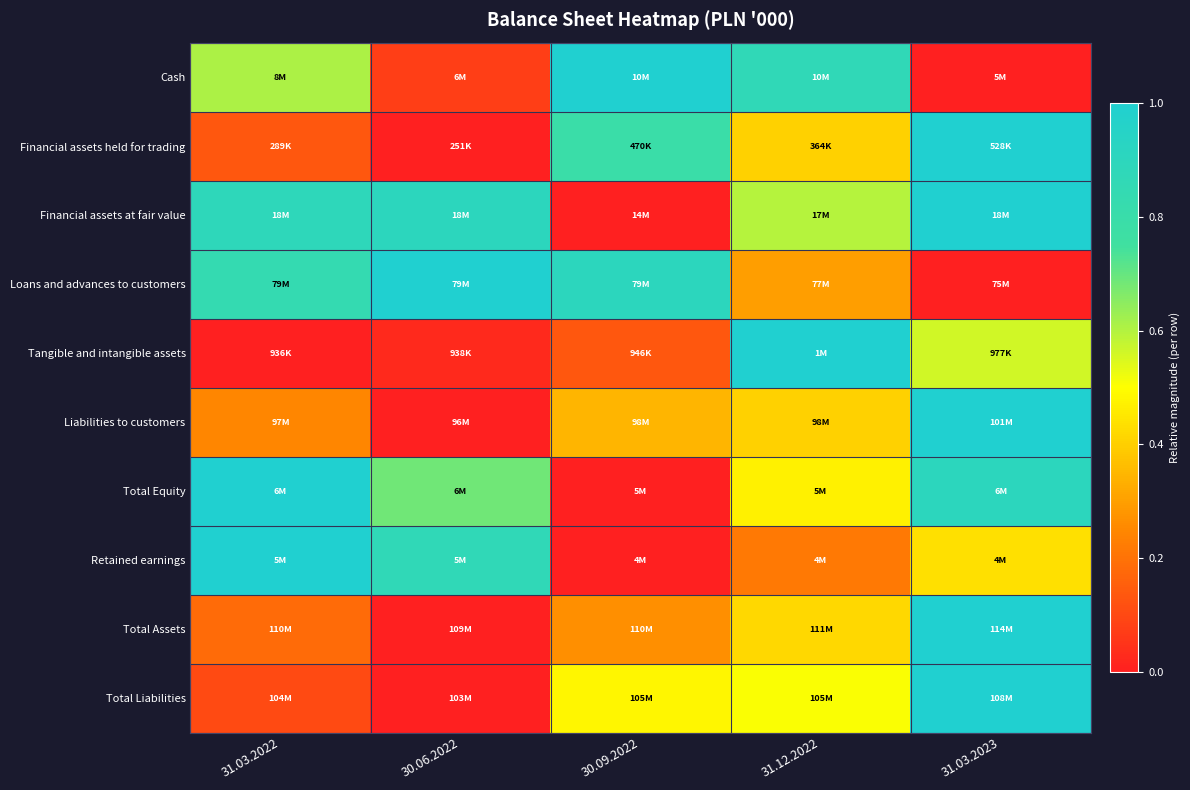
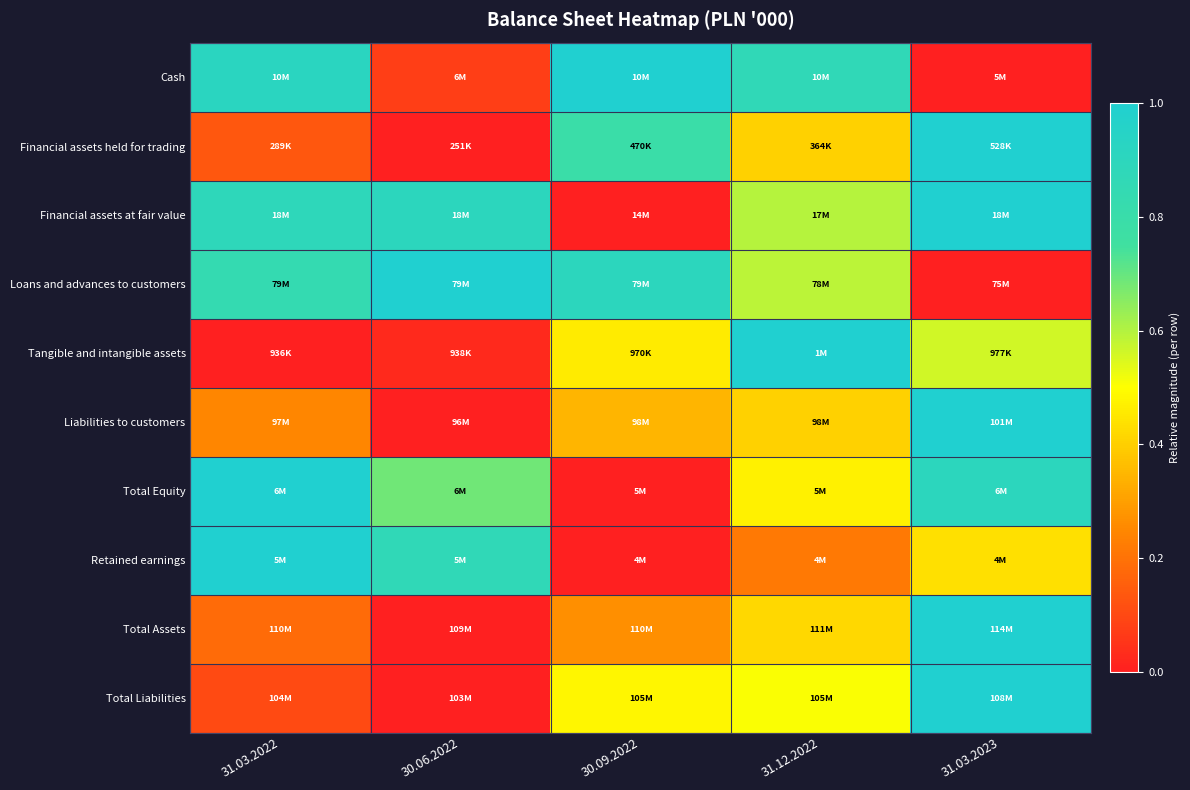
  {
    "Cash": {
-     "31.03.2022": "8M",
+     "31.03.2022": "10M",
      "30.06.2022": "6M",
      "30.09.2022": "10M",
      "31.12.2022": "10M",
      "31.03.2023": "5M"
    },
    "Financial assets held for trading": {
      "31.03.2022": "289K",
      "30.06.2022": "251K",
      "30.09.2022": "470K",
      "31.12.2022": "364K",
      "31.03.2023": "528K"
    },
    "Financial assets at fair value": {
      "31.03.2022": "18M",
      "30.06.2022": "18M",
      "30.09.2022": "14M",
      "31.12.2022": "17M",
      "31.03.2023": "18M"
    },
    "Loans and advances to customers": {
      "31.03.2022": "79M",
      "30.06.2022": "79M",
      "30.09.2022": "79M",
-     "31.12.2022": "77M",
+     "31.12.2022": "78M",
      "31.03.2023": "75M"
    },
    "Tangible and intangible assets": {
      "31.03.2022": "936K",
      "30.06.2022": "938K",
-     "30.09.2022": "946K",
+     "30.09.2022": "970K",
      "31.12.2022": "1M",
      "31.03.2023": "977K"
    },
    "Liabilities to customers": {
      "31.03.2022": "97M",
      "30.06.2022": "96M",
      "30.09.2022": "98M",
      "31.12.2022": "98M",
      "31.03.2023": "101M"
    },
    "Total Equity": {
      "31.03.2022": "6M",
      "30.06.2022": "6M",
      "30.09.2022": "5M",
      "31.12.2022": "5M",
      "31.03.2023": "6M"
    },
    "Retained earnings": {
      "31.03.2022": "5M",
      "30.06.2022": "5M",
      "30.09.2022": "4M",
      "31.12.2022": "4M",
      "31.03.2023": "4M"
    },
    "Total Assets": {
      "31.03.2022": "110M",
      "30.06.2022": "109M",
      "30.09.2022": "110M",
      "31.12.2022": "111M",
      "31.03.2023": "114M"
    },
    "Total Liabilities": {
      "31.03.2022": "104M",
      "30.06.2022": "103M",
      "30.09.2022": "105M",
      "31.12.2022": "105M",
      "31.03.2023": "108M"
    }
  }
